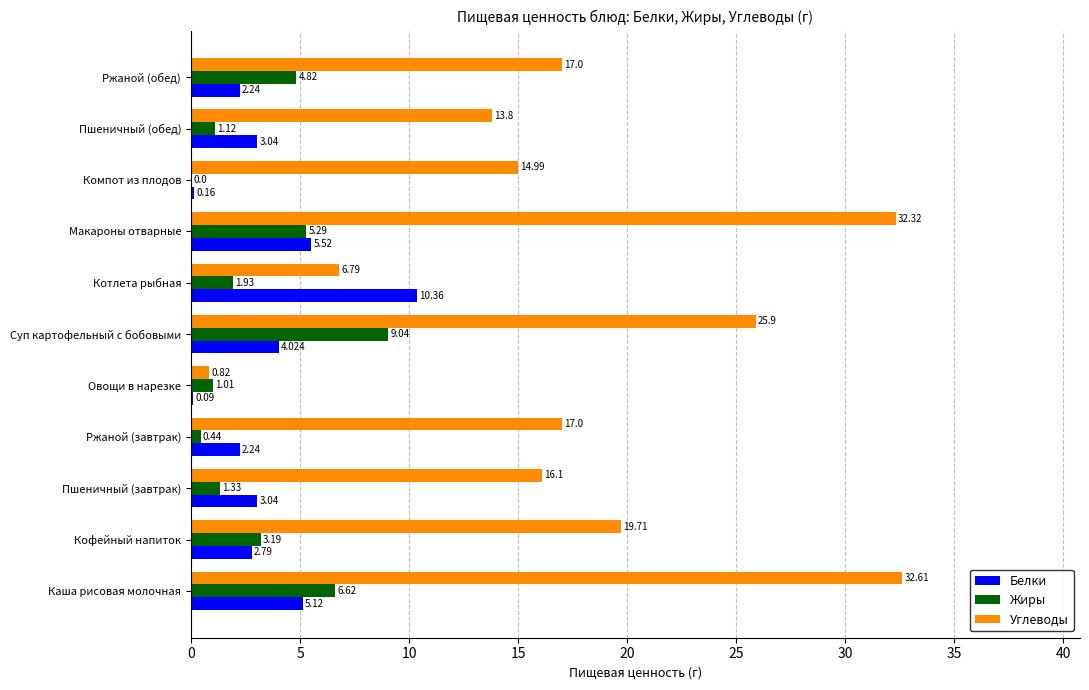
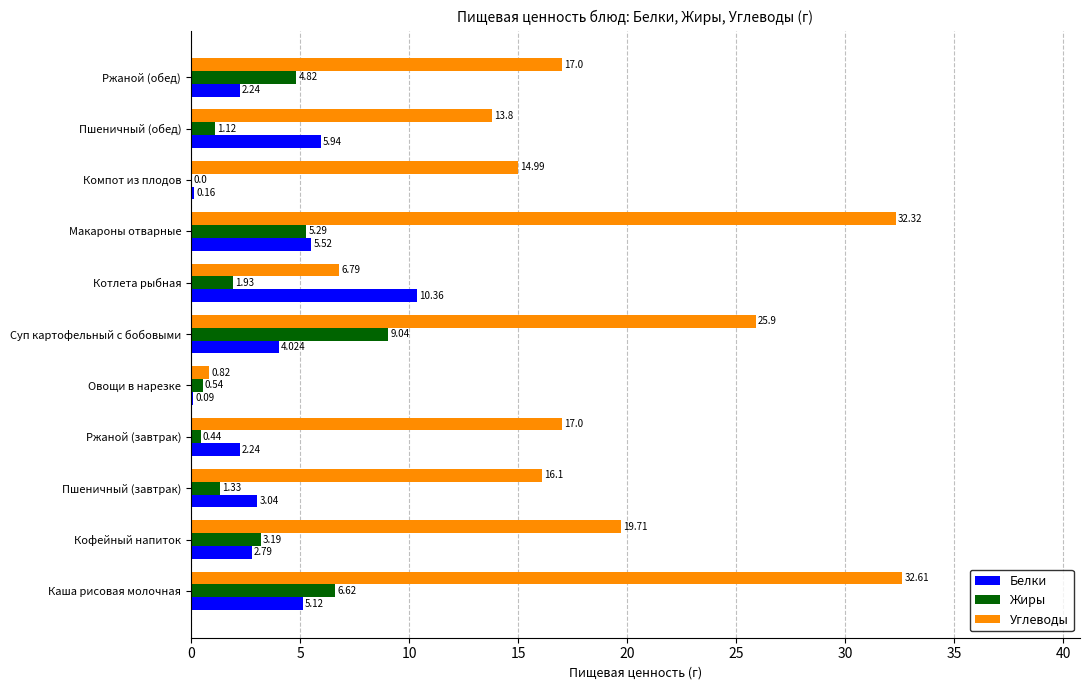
  {
    "Белки": {
      "Ржаной (обед)": 2.24,
-     "Пшеничный (обед)": 3.04,
+     "Пшеничный (обед)": 5.94,
      "Компот из плодов": 0.16,
      "Макароны отварные": 5.52,
      "Котлета рыбная": 10.36,
      "Суп картофельный с бобовыми": 4.024,
      "Овощи в нарезке": 0.09,
      "Ржаной (завтрак)": 2.24,
      "Пшеничный (завтрак)": 3.04,
      "Кофейный напиток": 2.79,
      "Каша рисовая молочная": 5.12
    },
    "Жиры": {
      "Ржаной (обед)": 4.82,
      "Пшеничный (обед)": 1.12,
      "Компот из плодов": 0.0,
      "Макароны отварные": 5.29,
      "Котлета рыбная": 1.93,
      "Суп картофельный с бобовыми": 9.04,
-     "Овощи в нарезке": 1.01,
+     "Овощи в нарезке": 0.54,
      "Ржаной (завтрак)": 0.44,
      "Пшеничный (завтрак)": 1.33,
      "Кофейный напиток": 3.19,
      "Каша рисовая молочная": 6.62
    },
    "Углеводы": {
      "Ржаной (обед)": 17.0,
      "Пшеничный (обед)": 13.8,
      "Компот из плодов": 14.99,
      "Макароны отварные": 32.32,
      "Котлета рыбная": 6.79,
      "Суп картофельный с бобовыми": 25.9,
      "Овощи в нарезке": 0.82,
      "Ржаной (завтрак)": 17.0,
      "Пшеничный (завтрак)": 16.1,
      "Кофейный напиток": 19.71,
      "Каша рисовая молочная": 32.61
    }
  }
